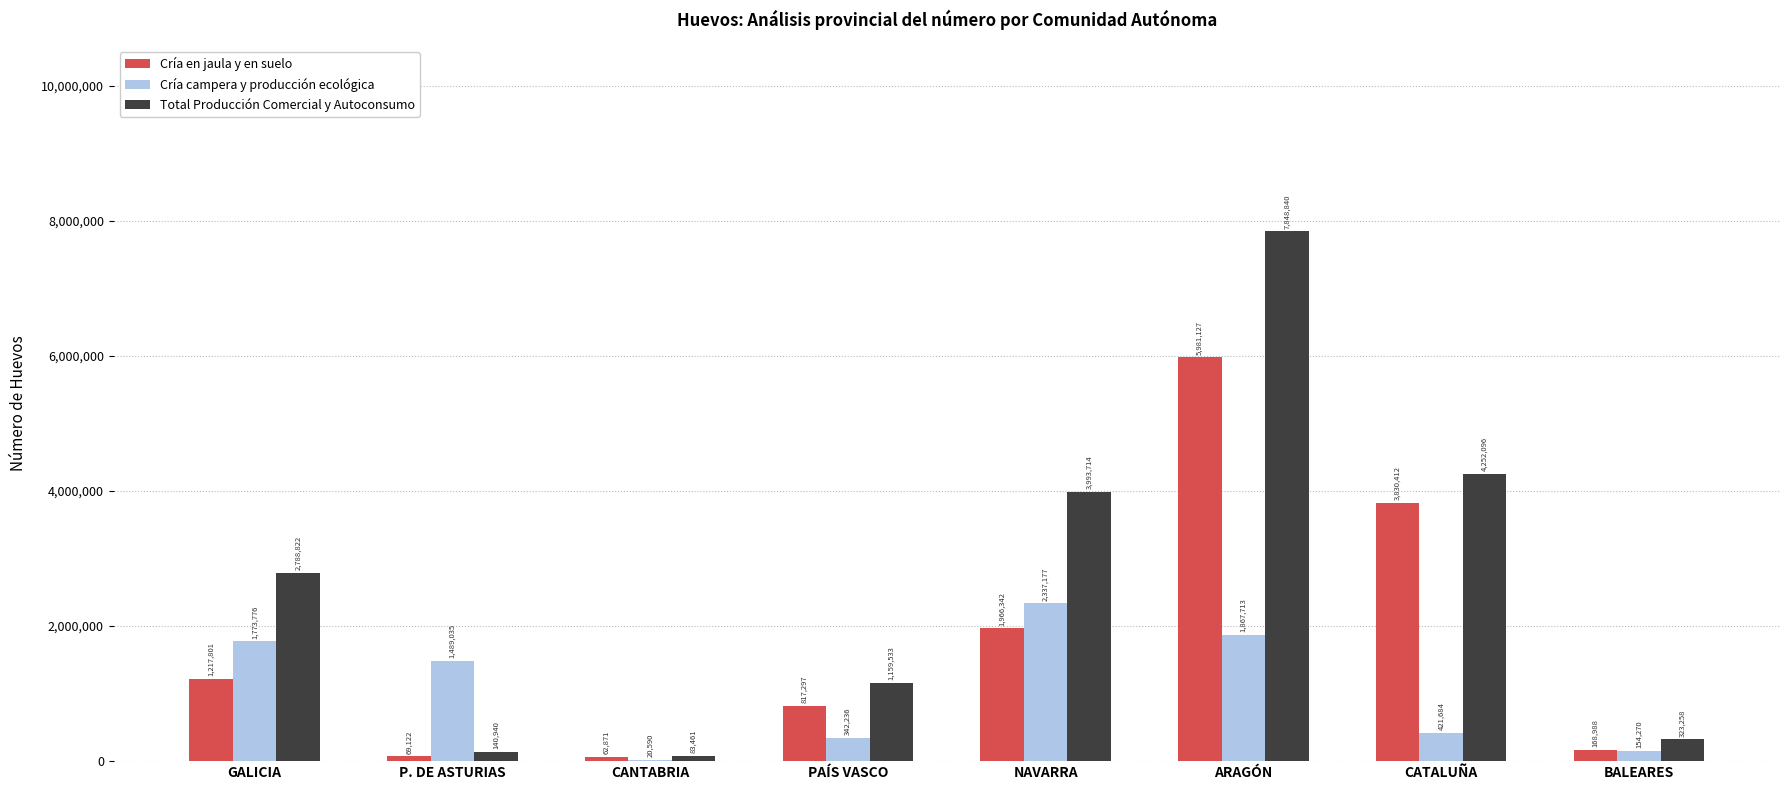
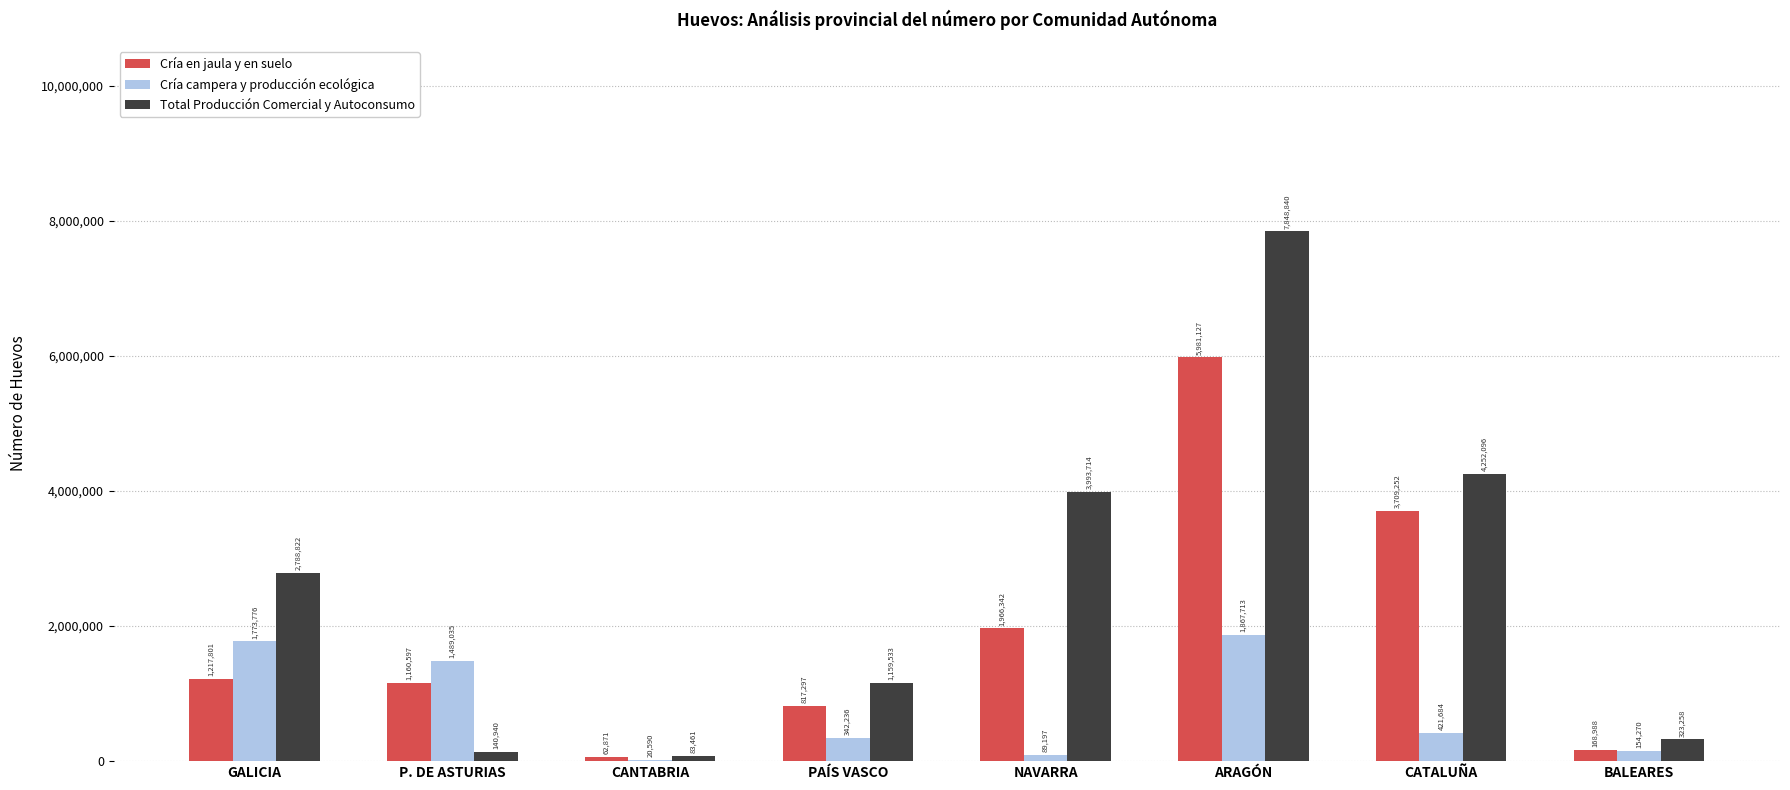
  {
    "Cría en jaula y en suelo": {
      "GALICIA": "1,217,801",
-     "P. DE ASTURIAS": "69,122",
+     "P. DE ASTURIAS": "1,160,597",
      "CANTABRIA": "62,871",
      "PAÍS VASCO": "817,297",
      "NAVARRA": "1,966,342",
      "ARAGÓN": "5,981,127",
-     "CATALUÑA": "3,830,412",
+     "CATALUÑA": "3,709,252",
      "BALEARES": "168,988"
    },
    "Cría campera y producción ecológica": {
      "GALICIA": "1,773,776",
      "P. DE ASTURIAS": "1,489,035",
      "CANTABRIA": "20,590",
      "PAÍS VASCO": "342,236",
-     "NAVARRA": "2,337,177",
+     "NAVARRA": "89,197",
      "ARAGÓN": "1,867,713",
      "CATALUÑA": "421,684",
      "BALEARES": "154,270"
    },
    "Total Producción Comercial y Autoconsumo": {
      "GALICIA": "2,788,822",
      "P. DE ASTURIAS": "140,940",
      "CANTABRIA": "83,461",
      "PAÍS VASCO": "1,159,533",
      "NAVARRA": "3,993,714",
      "ARAGÓN": "7,848,840",
      "CATALUÑA": "4,252,096",
      "BALEARES": "323,258"
    }
  }
